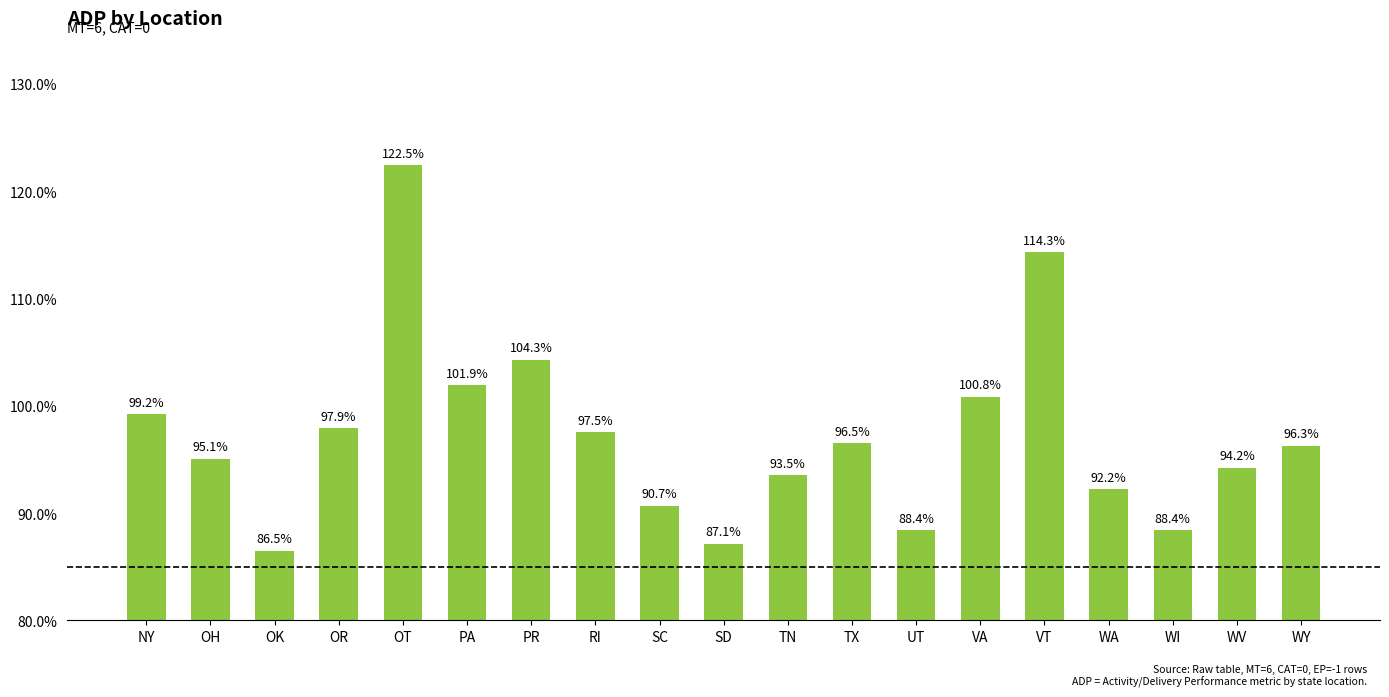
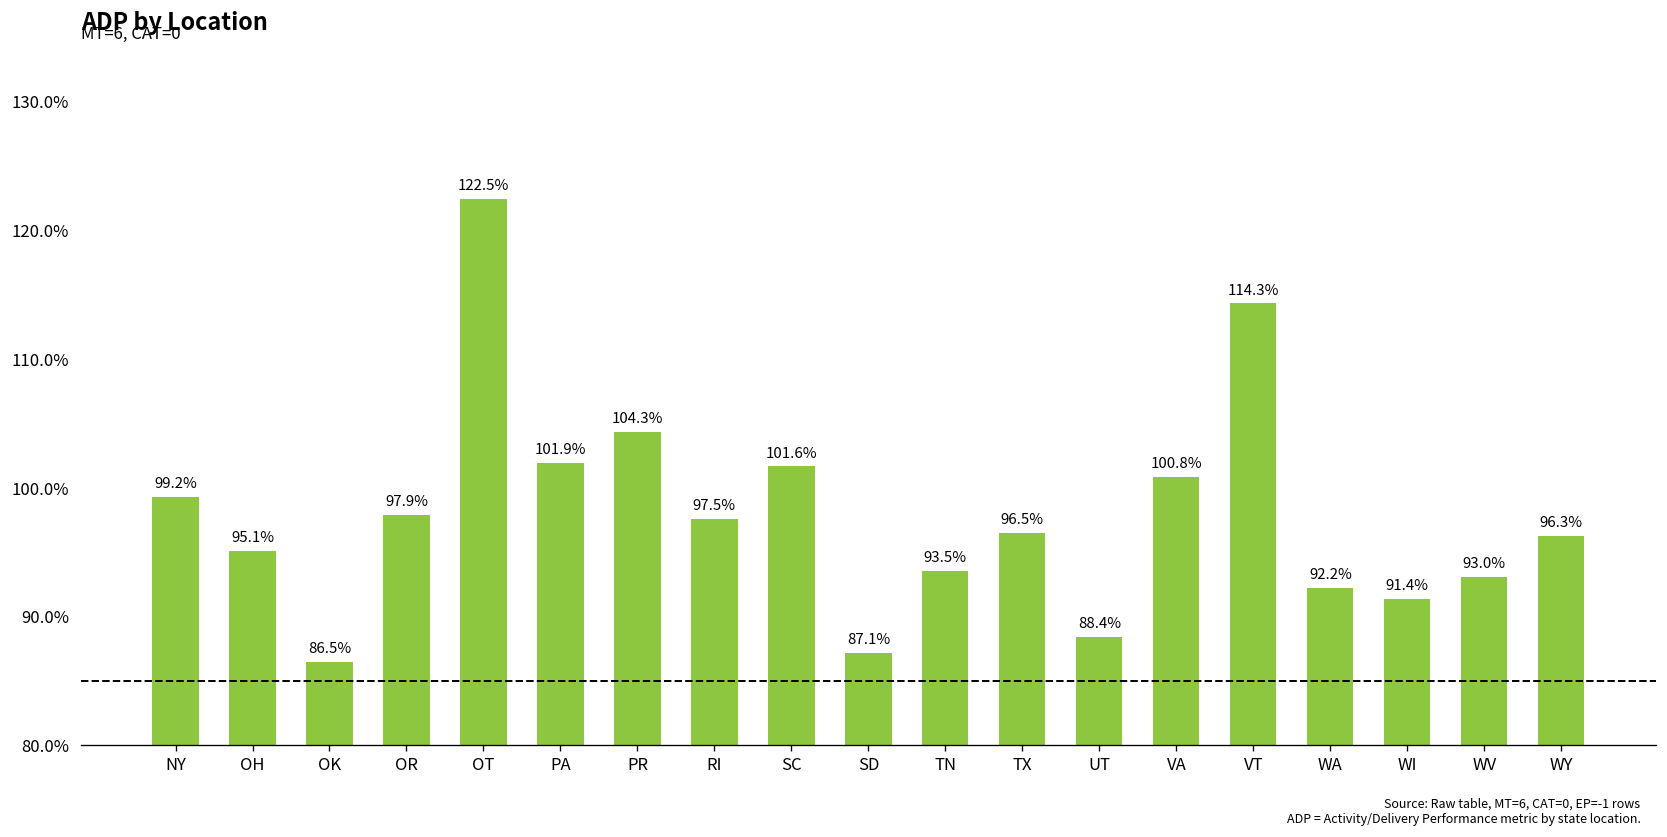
  {
    "NY": "99.2%",
    "OH": "95.1%",
    "OK": "86.5%",
    "OR": "97.9%",
    "OT": "122.5%",
    "PA": "101.9%",
    "PR": "104.3%",
    "RI": "97.5%",
-   "SC": "90.7%",
+   "SC": "101.6%",
    "SD": "87.1%",
    "TN": "93.5%",
    "TX": "96.5%",
    "UT": "88.4%",
    "VA": "100.8%",
    "VT": "114.3%",
    "WA": "92.2%",
-   "WI": "88.4%",
-   "WV": "94.2%",
+   "WI": "91.4%",
+   "WV": "93.0%",
    "WY": "96.3%"
  }
